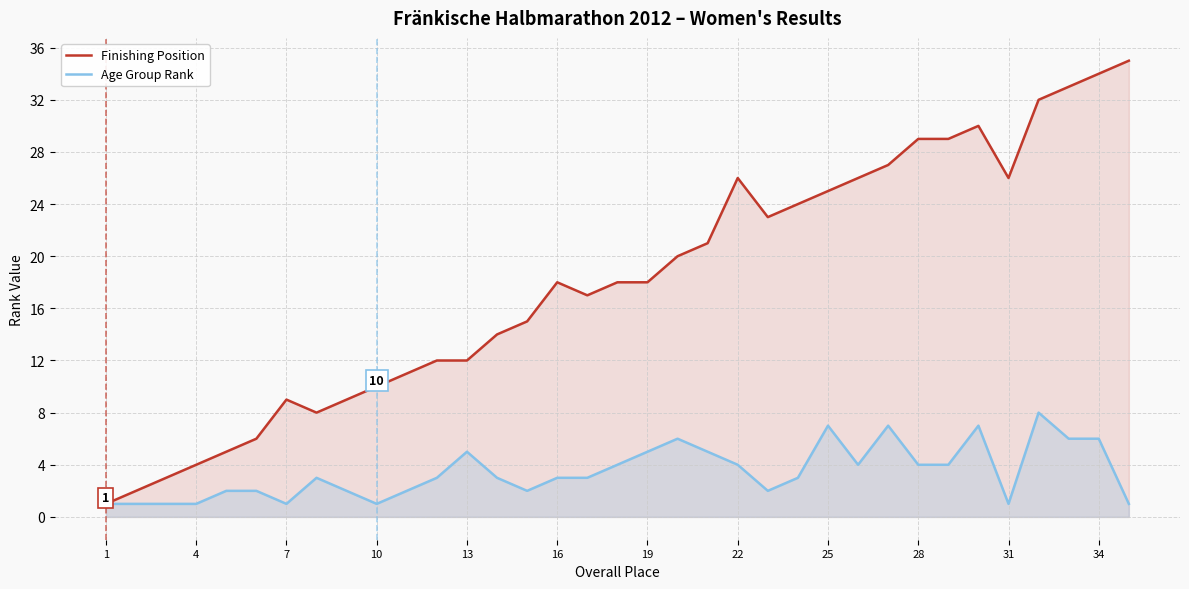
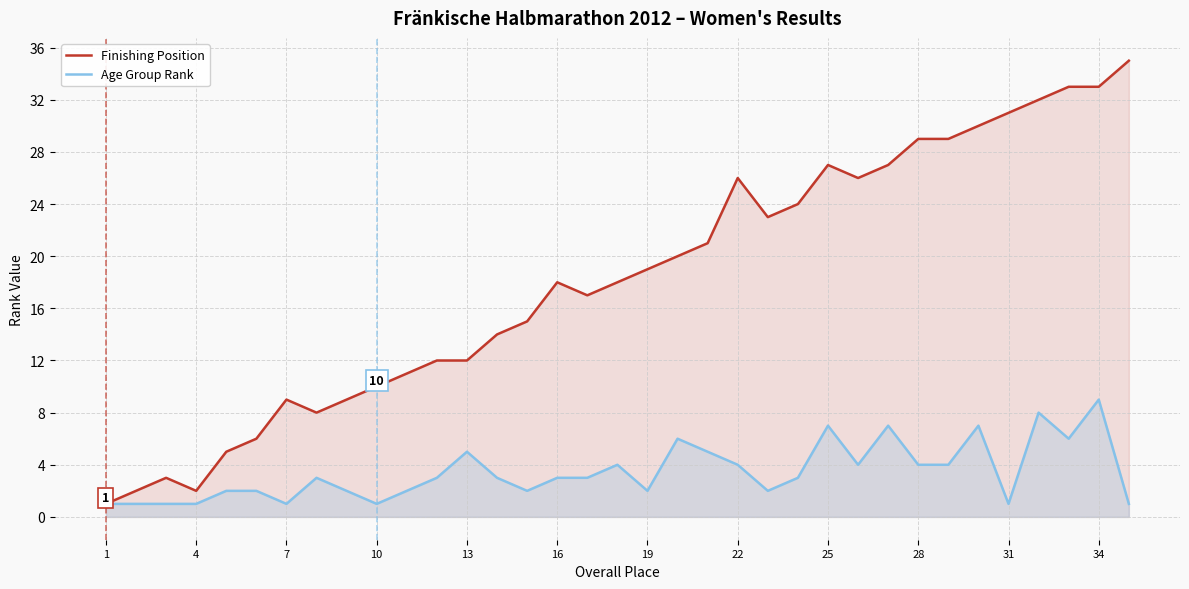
  {
    "Finishing Position": {
-     "4": 4,
+     "4": 2,
      "7": 9,
      "13": 12,
      "16": 18,
-     "19": 18,
+     "19": 19,
      "22": 26,
-     "25": 25,
+     "25": 27,
      "28": 29,
-     "31": 26,
-     "34": 34
+     "31": 31,
+     "34": 33
    },
    "Age Group Rank": {
      "4": 1,
      "7": 1,
      "10": 1,
      "13": 5,
      "16": 3,
-     "19": 5,
+     "19": 2,
      "22": 4,
      "25": 7,
      "28": 4,
      "31": 1,
-     "34": 6
+     "34": 9
    }
  }
